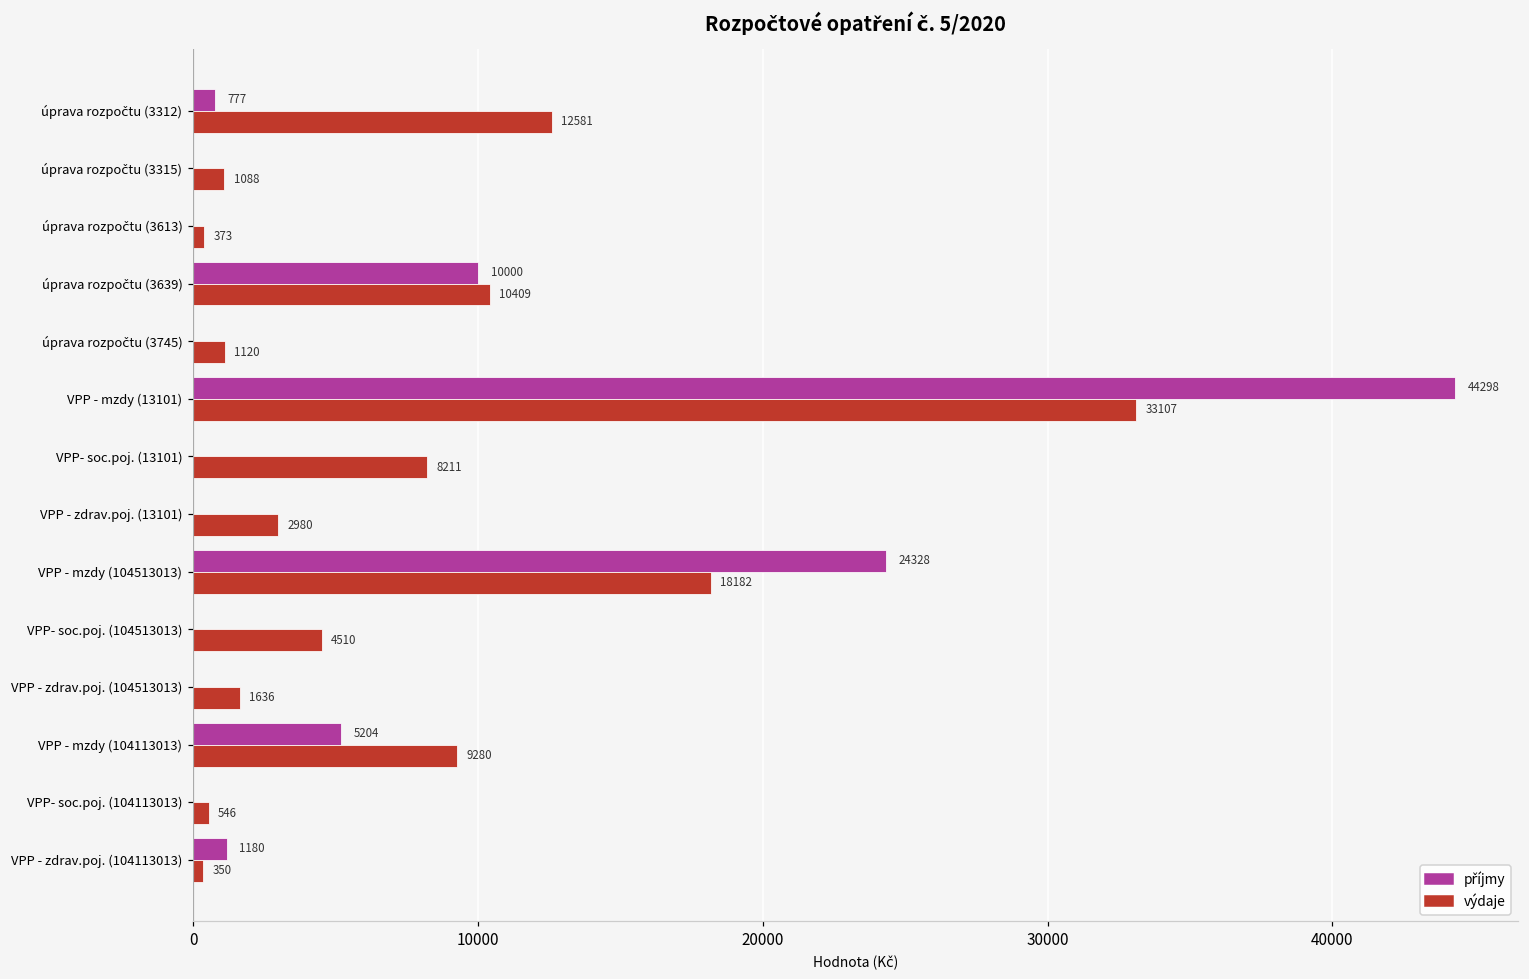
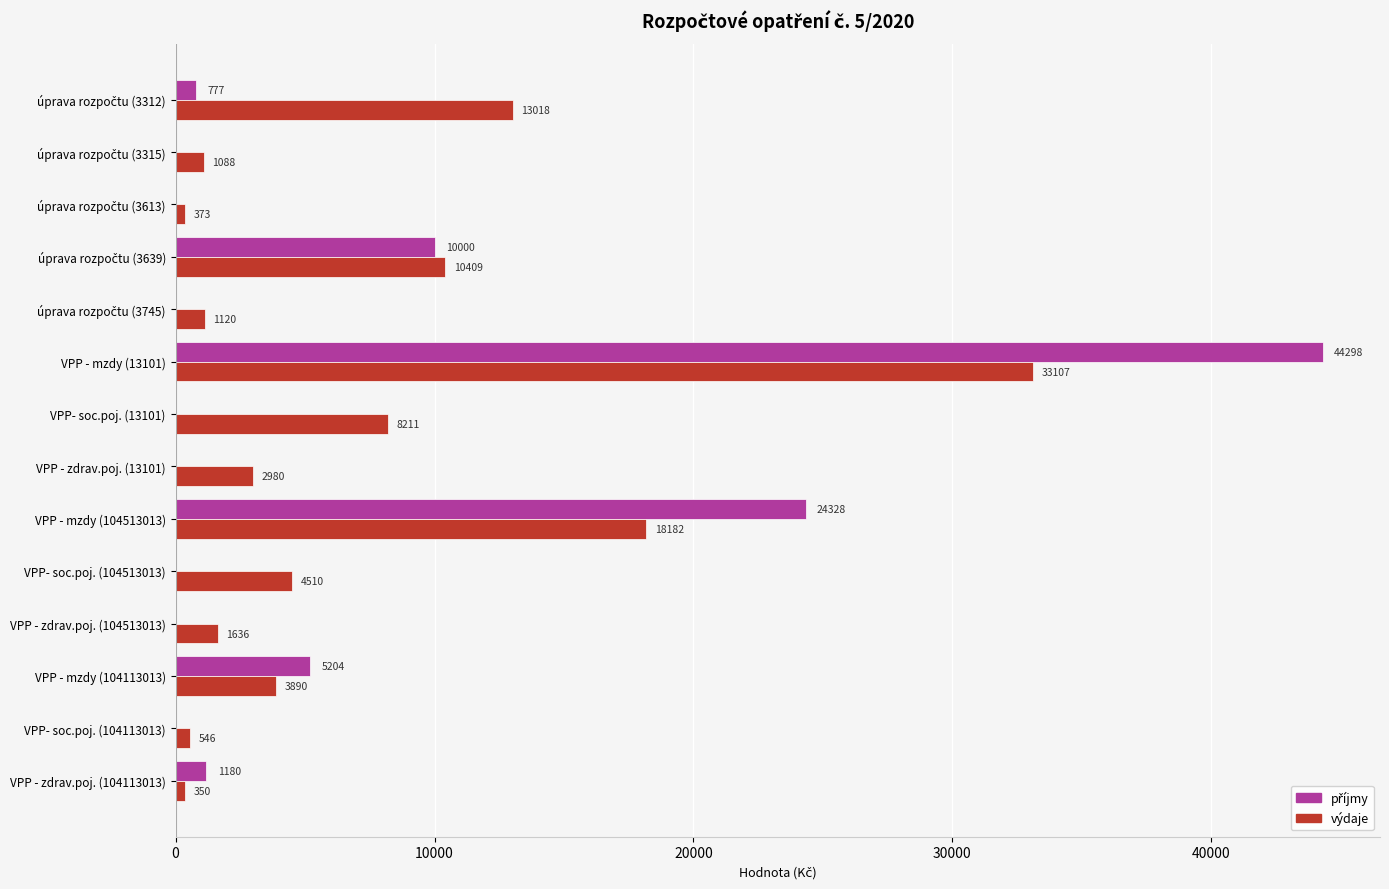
  {
    "příjmy": {
      "úprava rozpočtu (3312)": 777,
      "úprava rozpočtu (3639)": 10000,
      "VPP - mzdy (13101)": 44298,
      "VPP - mzdy (104513013)": 24328,
      "VPP - mzdy (104113013)": 5204,
      "VPP - zdrav.poj. (104113013)": 1180
    },
    "výdaje": {
-     "úprava rozpočtu (3312)": 12581,
+     "úprava rozpočtu (3312)": 13018,
      "úprava rozpočtu (3315)": 1088,
      "úprava rozpočtu (3613)": 373,
      "úprava rozpočtu (3639)": 10409,
      "úprava rozpočtu (3745)": 1120,
      "VPP - mzdy (13101)": 33107,
      "VPP- soc.poj. (13101)": 8211,
      "VPP - zdrav.poj. (13101)": 2980,
      "VPP - mzdy (104513013)": 18182,
      "VPP- soc.poj. (104513013)": 4510,
      "VPP - zdrav.poj. (104513013)": 1636,
-     "VPP - mzdy (104113013)": 9280,
+     "VPP - mzdy (104113013)": 3890,
      "VPP- soc.poj. (104113013)": 546,
      "VPP - zdrav.poj. (104113013)": 350
    }
  }
